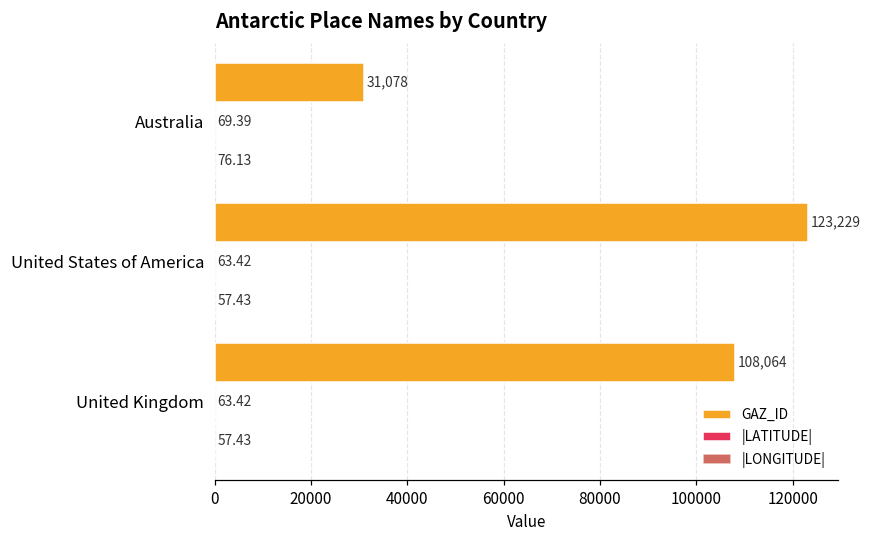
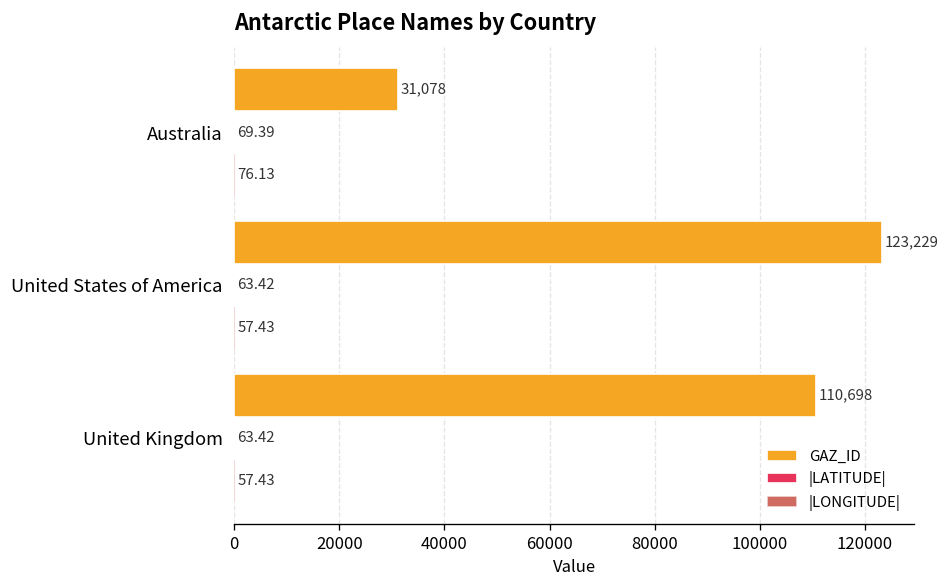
  {
    "GAZ_ID": {
      "Australia": "31,078",
      "United States of America": "123,229",
-     "United Kingdom": "108,064"
+     "United Kingdom": "110,698"
    },
    "|LATITUDE|": {
      "Australia": "69.39",
      "United States of America": "63.42",
      "United Kingdom": "63.42"
    },
    "|LONGITUDE|": {
      "Australia": "76.13",
      "United States of America": "57.43",
      "United Kingdom": "57.43"
    }
  }
